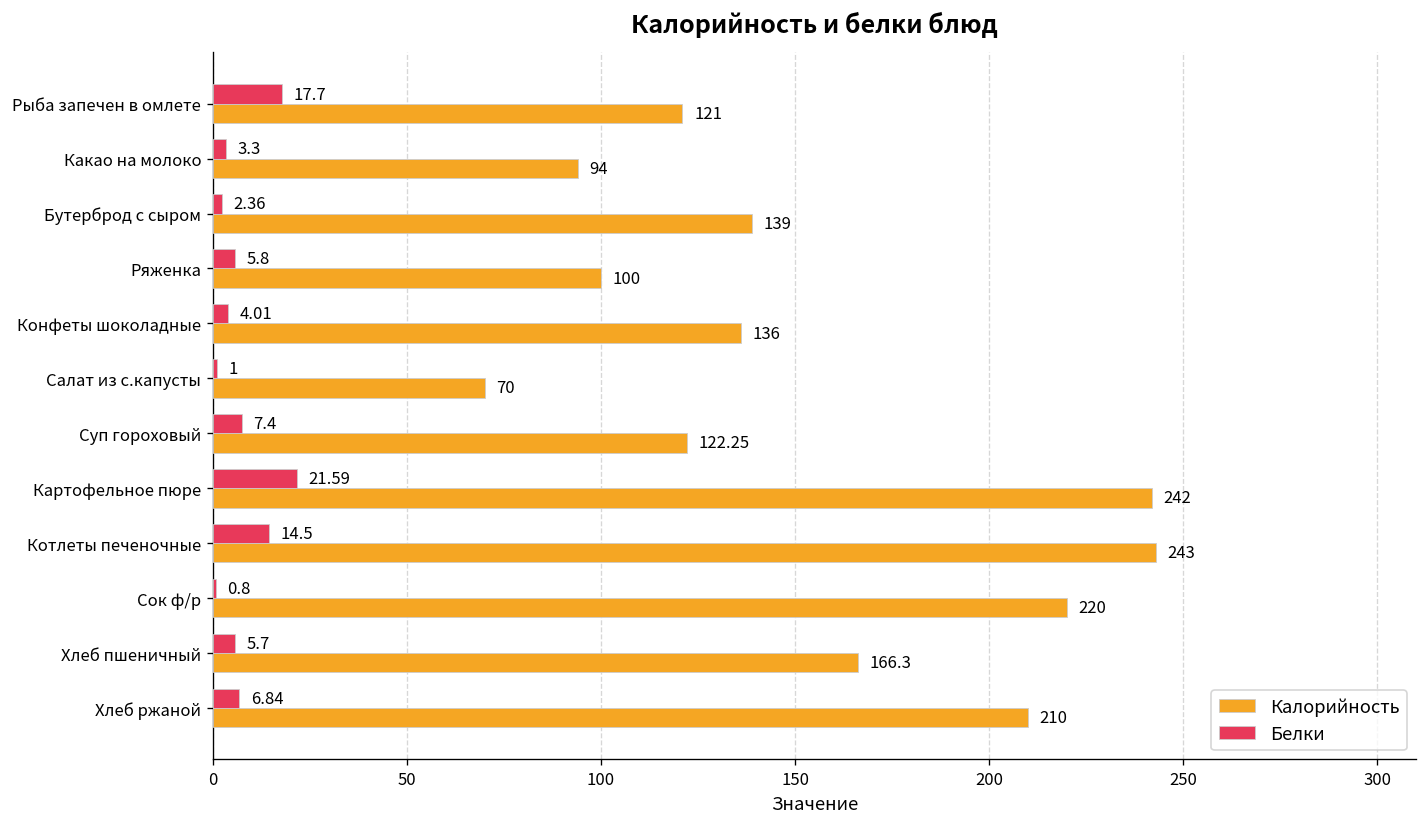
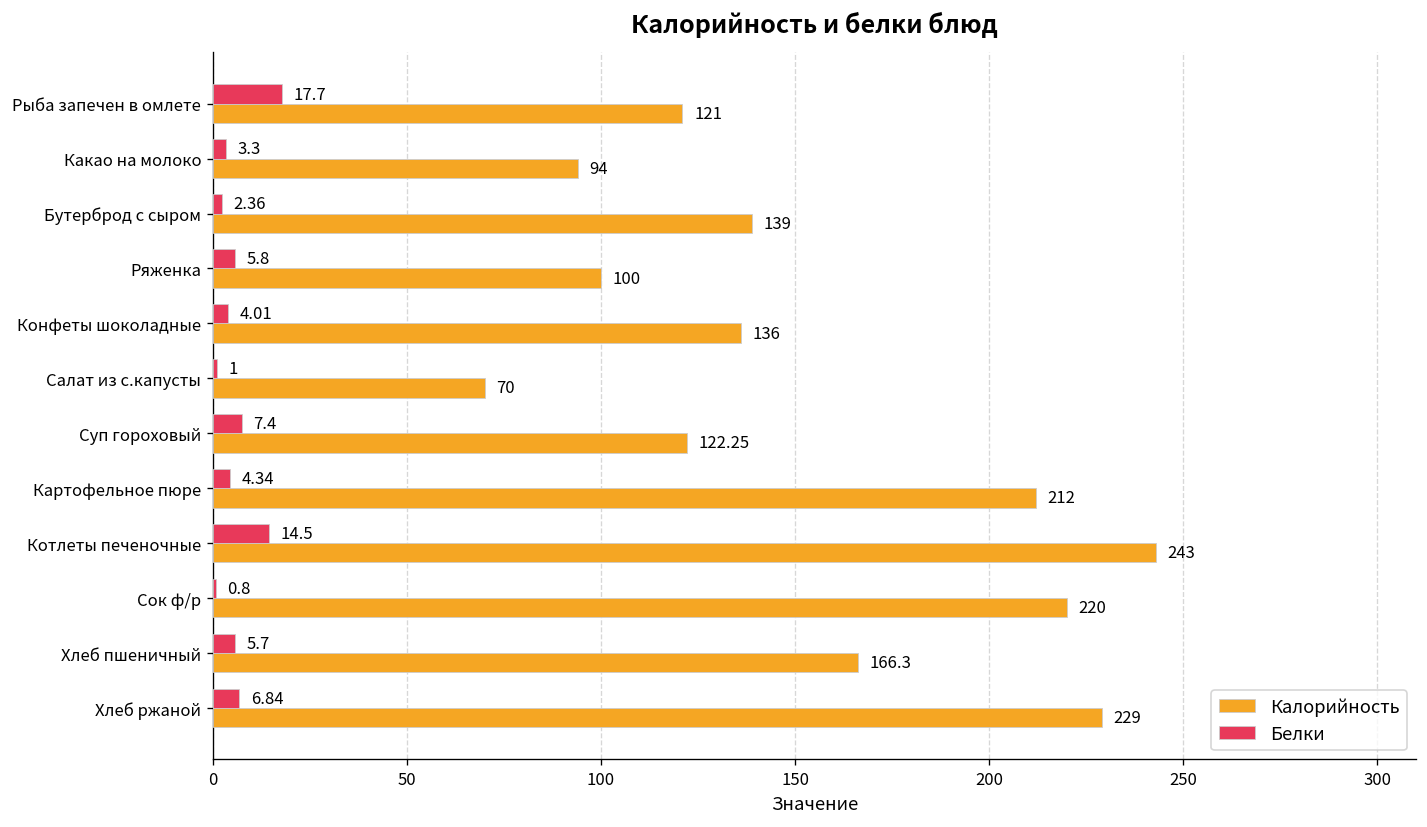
  {
    "Калорийность": {
      "Рыба запечен в омлете": 121,
      "Какао на молоко": 94,
      "Бутерброд с сыром": 139,
      "Ряженка": 100,
      "Конфеты шоколадные": 136,
      "Салат из с.капусты": 70,
      "Суп гороховый": 122.25,
-     "Картофельное пюре": 242,
+     "Картофельное пюре": 212,
      "Котлеты печеночные": 243,
      "Сок ф/р": 220,
      "Хлеб пшеничный": 166.3,
-     "Хлеб ржаной": 210
+     "Хлеб ржаной": 229
    },
    "Белки": {
      "Рыба запечен в омлете": 17.7,
      "Какао на молоко": 3.3,
      "Бутерброд с сыром": 2.36,
      "Ряженка": 5.8,
      "Конфеты шоколадные": 4.01,
      "Салат из с.капусты": 1,
      "Суп гороховый": 7.4,
-     "Картофельное пюре": 21.59,
+     "Картофельное пюре": 4.34,
      "Котлеты печеночные": 14.5,
      "Сок ф/р": 0.8,
      "Хлеб пшеничный": 5.7,
      "Хлеб ржаной": 6.84
    }
  }
